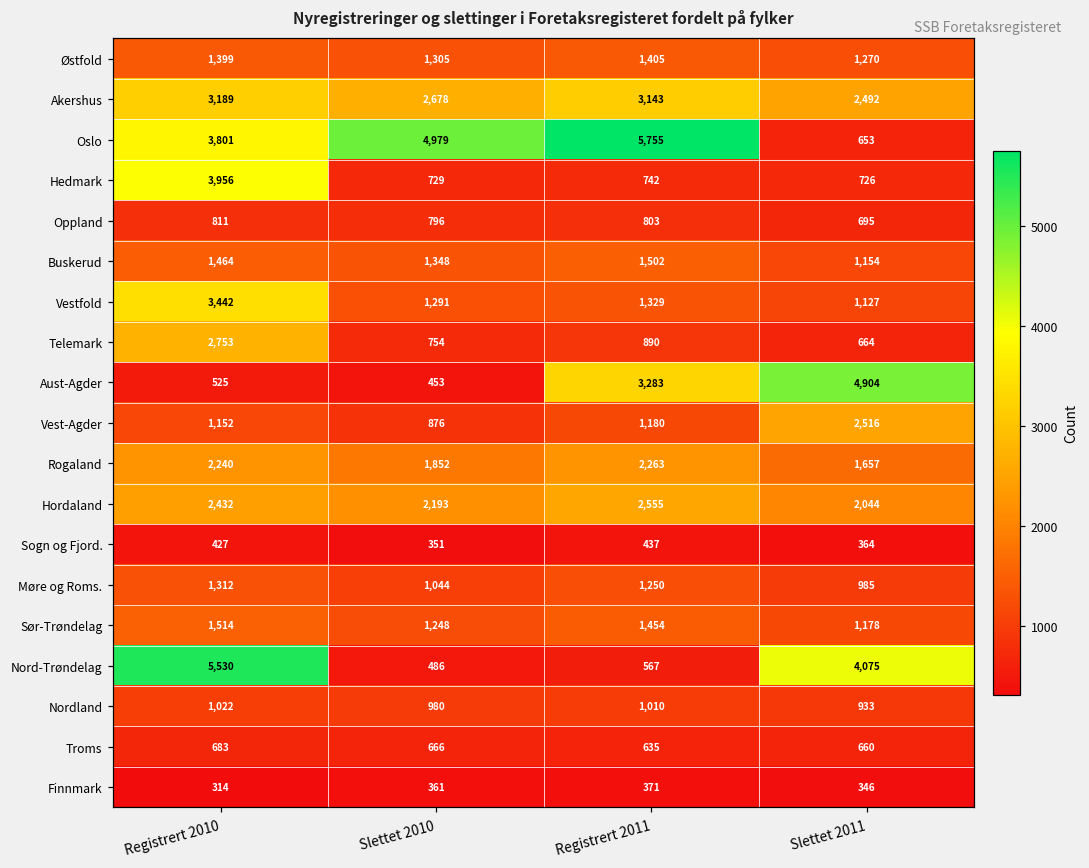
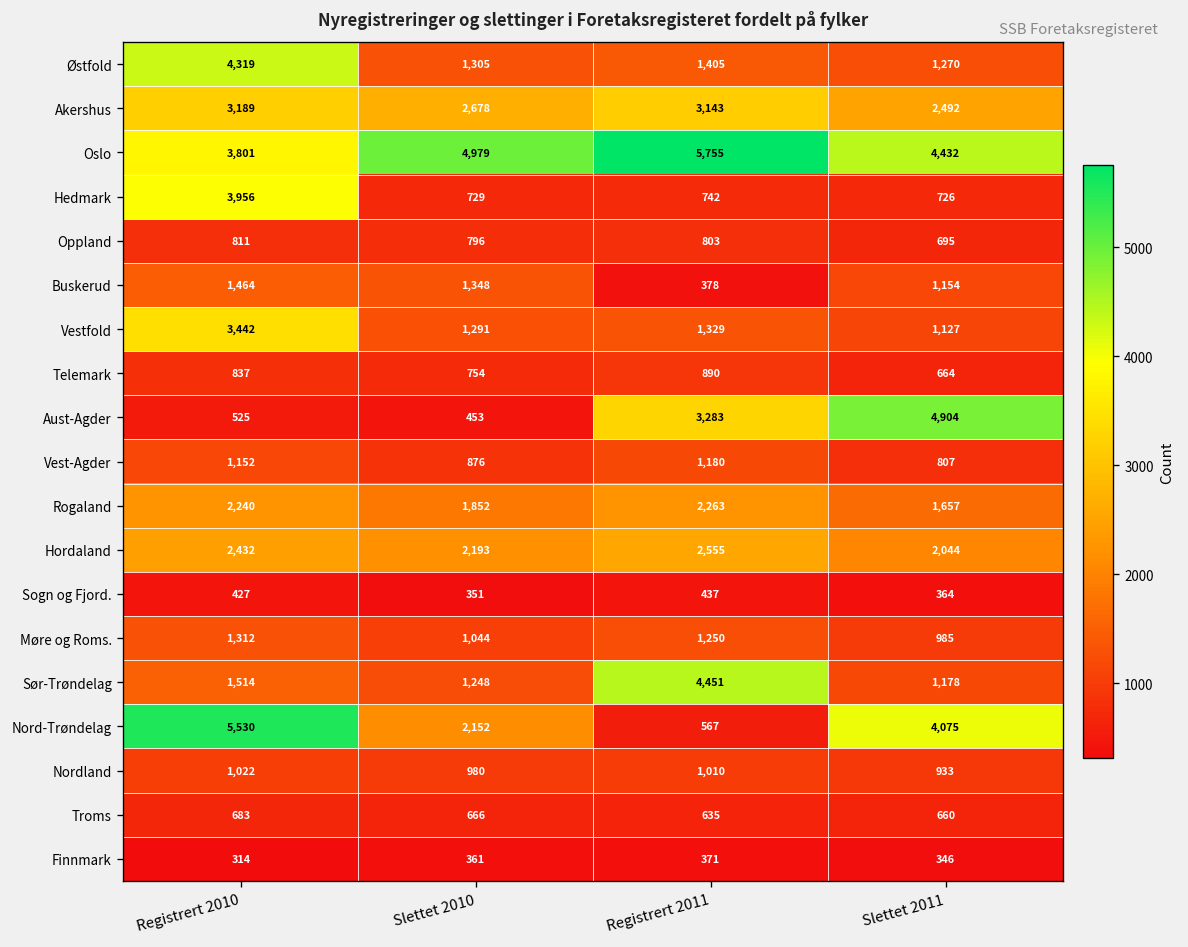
  {
    "Østfold": {
-     "Registrert 2010": "1,399",
+     "Registrert 2010": "4,319",
      "Slettet 2010": "1,305",
      "Registrert 2011": "1,405",
      "Slettet 2011": "1,270"
    },
    "Akershus": {
      "Registrert 2010": "3,189",
      "Slettet 2010": "2,678",
      "Registrert 2011": "3,143",
      "Slettet 2011": "2,492"
    },
    "Oslo": {
      "Registrert 2010": "3,801",
      "Slettet 2010": "4,979",
      "Registrert 2011": "5,755",
-     "Slettet 2011": "653"
+     "Slettet 2011": "4,432"
    },
    "Hedmark": {
      "Registrert 2010": "3,956",
      "Slettet 2010": "729",
      "Registrert 2011": "742",
      "Slettet 2011": "726"
    },
    "Oppland": {
      "Registrert 2010": "811",
      "Slettet 2010": "796",
      "Registrert 2011": "803",
      "Slettet 2011": "695"
    },
    "Buskerud": {
      "Registrert 2010": "1,464",
      "Slettet 2010": "1,348",
-     "Registrert 2011": "1,502",
+     "Registrert 2011": "378",
      "Slettet 2011": "1,154"
    },
    "Vestfold": {
      "Registrert 2010": "3,442",
      "Slettet 2010": "1,291",
      "Registrert 2011": "1,329",
      "Slettet 2011": "1,127"
    },
    "Telemark": {
-     "Registrert 2010": "2,753",
+     "Registrert 2010": "837",
      "Slettet 2010": "754",
      "Registrert 2011": "890",
      "Slettet 2011": "664"
    },
    "Aust-Agder": {
      "Registrert 2010": "525",
      "Slettet 2010": "453",
      "Registrert 2011": "3,283",
      "Slettet 2011": "4,904"
    },
    "Vest-Agder": {
      "Registrert 2010": "1,152",
      "Slettet 2010": "876",
      "Registrert 2011": "1,180",
-     "Slettet 2011": "2,516"
+     "Slettet 2011": "807"
    },
    "Rogaland": {
      "Registrert 2010": "2,240",
      "Slettet 2010": "1,852",
      "Registrert 2011": "2,263",
      "Slettet 2011": "1,657"
    },
    "Hordaland": {
      "Registrert 2010": "2,432",
      "Slettet 2010": "2,193",
      "Registrert 2011": "2,555",
      "Slettet 2011": "2,044"
    },
    "Sogn og Fjord.": {
      "Registrert 2010": "427",
      "Slettet 2010": "351",
      "Registrert 2011": "437",
      "Slettet 2011": "364"
    },
    "Møre og Roms.": {
      "Registrert 2010": "1,312",
      "Slettet 2010": "1,044",
      "Registrert 2011": "1,250",
      "Slettet 2011": "985"
    },
    "Sør-Trøndelag": {
      "Registrert 2010": "1,514",
      "Slettet 2010": "1,248",
-     "Registrert 2011": "1,454",
+     "Registrert 2011": "4,451",
      "Slettet 2011": "1,178"
    },
    "Nord-Trøndelag": {
      "Registrert 2010": "5,530",
-     "Slettet 2010": "486",
+     "Slettet 2010": "2,152",
      "Registrert 2011": "567",
      "Slettet 2011": "4,075"
    },
    "Nordland": {
      "Registrert 2010": "1,022",
      "Slettet 2010": "980",
      "Registrert 2011": "1,010",
      "Slettet 2011": "933"
    },
    "Troms": {
      "Registrert 2010": "683",
      "Slettet 2010": "666",
      "Registrert 2011": "635",
      "Slettet 2011": "660"
    },
    "Finnmark": {
      "Registrert 2010": "314",
      "Slettet 2010": "361",
      "Registrert 2011": "371",
      "Slettet 2011": "346"
    }
  }
